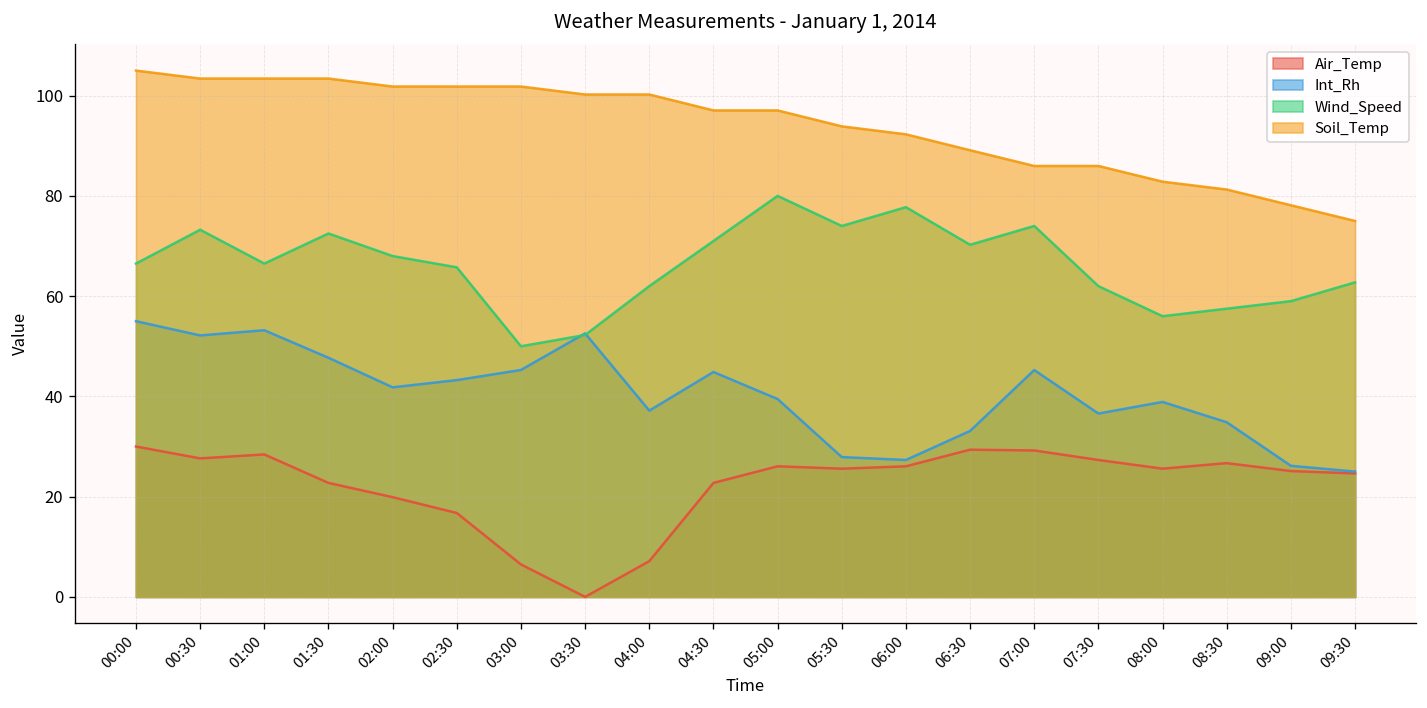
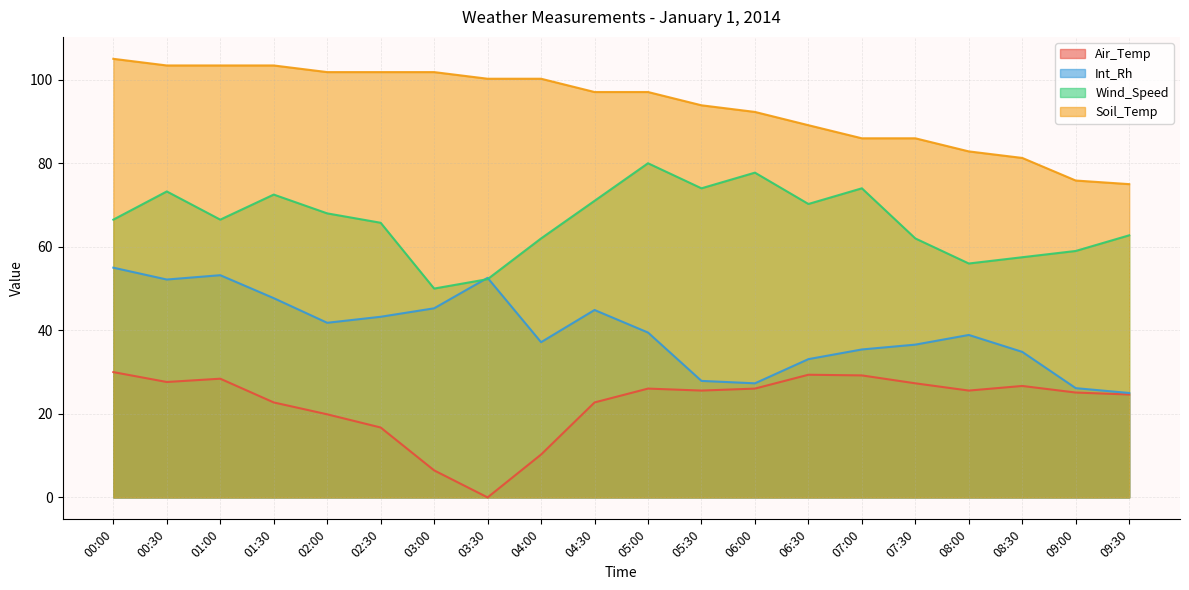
  {
    "Air_Temp": {
      "00:00": 30,
      "00:30": 28,
      "01:00": 28,
      "01:30": 23,
      "02:00": 20,
      "02:30": 17,
      "03:00": 6,
      "03:30": 0,
-     "04:00": 7,
+     "04:00": 10,
      "04:30": 23,
      "05:00": 26,
      "05:30": 26,
      "06:00": 26,
      "06:30": 29,
      "07:00": 29,
      "07:30": 27,
      "08:00": 26,
      "08:30": 27,
      "09:00": 25
    },
    "Int_Rh": {
      "00:00": 55,
      "00:30": 52,
      "01:00": 53,
      "01:30": 48,
      "02:00": 42,
      "02:30": 43,
      "03:00": 45,
      "04:00": 37,
      "04:30": 45,
      "05:00": 39,
      "05:30": 28,
      "06:00": 27,
      "06:30": 33,
-     "07:00": 45,
+     "07:00": 35,
      "07:30": 37,
      "08:00": 39,
      "08:30": 35,
      "09:00": 26
    },
    "Wind_Speed": {
      "00:00": 67,
      "00:30": 73,
      "01:00": 67,
      "01:30": 72,
      "02:00": 68,
      "02:30": 66,
      "03:00": 50,
      "04:00": 62,
      "04:30": 71,
      "05:00": 80,
      "05:30": 74,
      "06:00": 78,
      "06:30": 70,
      "07:00": 74,
      "07:30": 62,
      "08:00": 56,
      "08:30": 57,
      "09:00": 59,
      "09:30": 63
    },
    "Soil_Temp": {
      "00:00": 105,
      "00:30": 103,
      "01:00": 103,
      "01:30": 103,
      "02:00": 102,
      "02:30": 102,
      "03:00": 102,
      "03:30": 100,
      "04:00": 100,
      "04:30": 97,
      "05:00": 97,
      "05:30": 94,
      "06:00": 92,
      "06:30": 89,
      "07:00": 86,
      "07:30": 86,
      "08:00": 83,
      "08:30": 81,
-     "09:00": 78,
+     "09:00": 76,
      "09:30": 75
    }
  }
